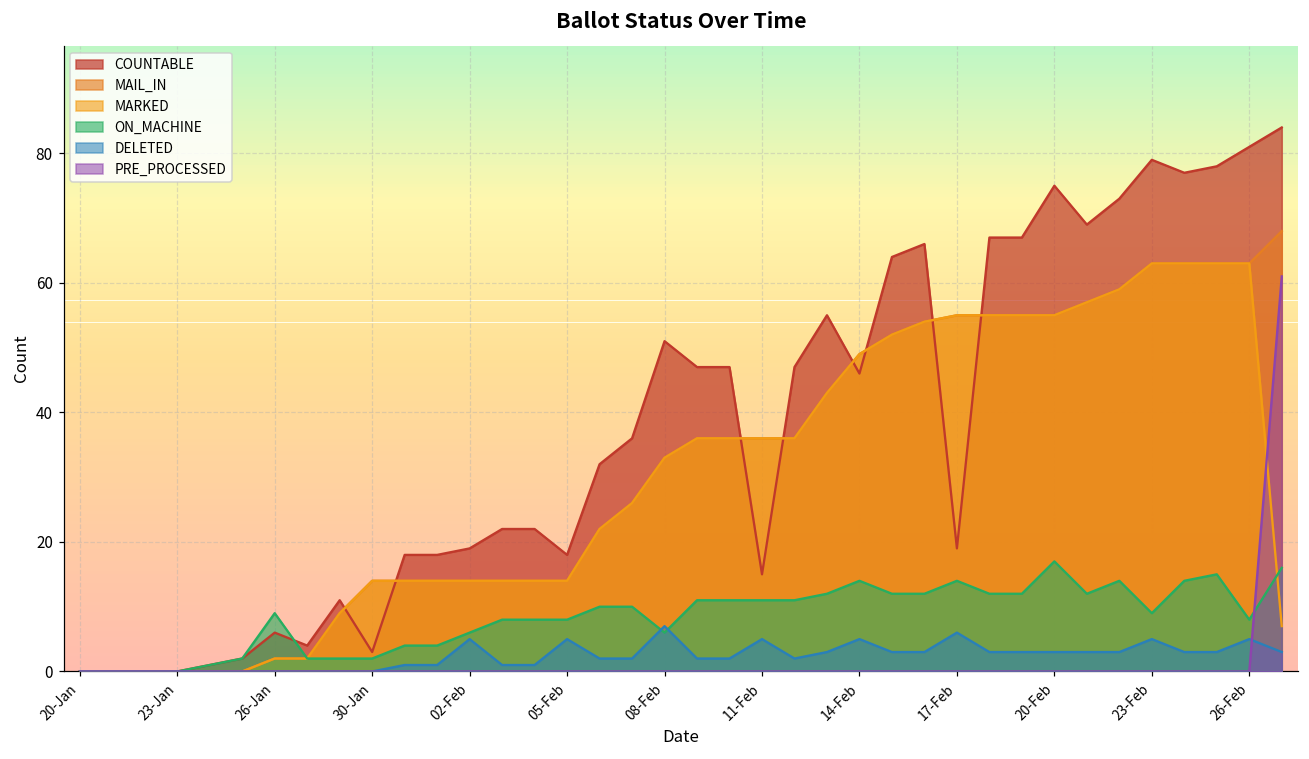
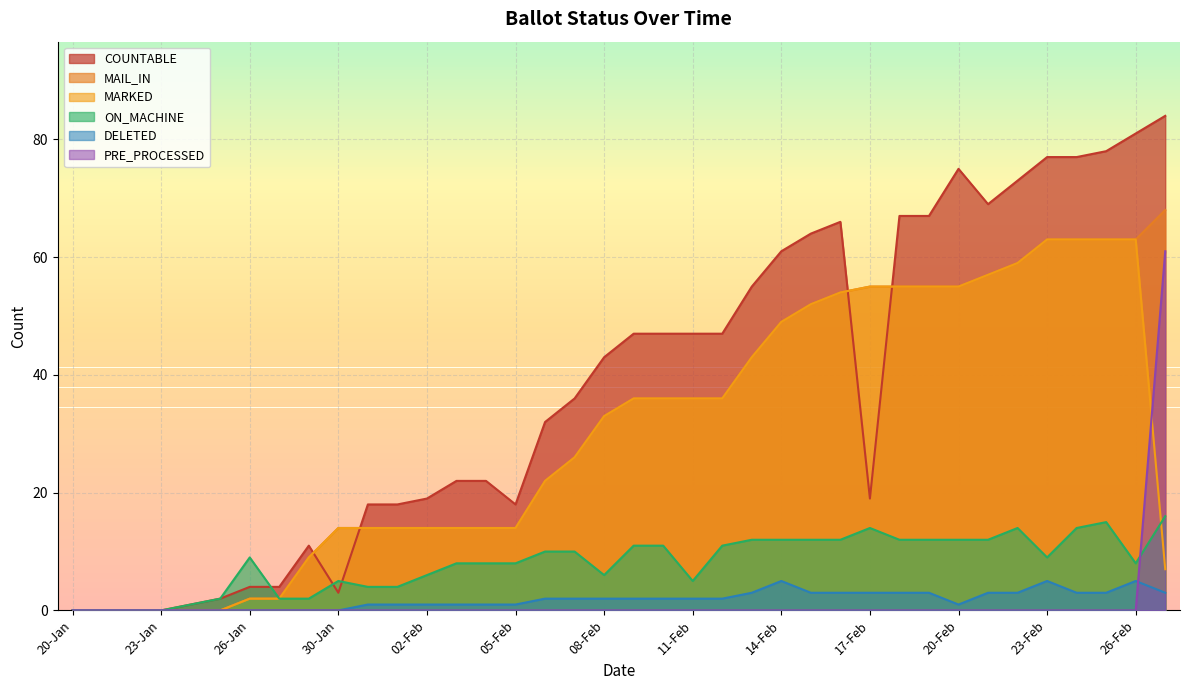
  {
    "COUNTABLE": {
-     "26-Jan": 6,
+     "26-Jan": 4,
      "30-Jan": 3,
      "02-Feb": 19,
      "05-Feb": 18,
-     "08-Feb": 51,
-     "11-Feb": 15,
-     "14-Feb": 46,
+     "08-Feb": 43,
+     "11-Feb": 47,
+     "14-Feb": 61,
      "17-Feb": 19,
      "20-Feb": 75,
-     "23-Feb": 79,
+     "23-Feb": 77,
      "26-Feb": 81
    },
    "ON_MACHINE": {
      "26-Jan": 9,
-     "30-Jan": 2,
+     "30-Jan": 5,
      "02-Feb": 6,
      "05-Feb": 8,
      "08-Feb": 6,
-     "11-Feb": 11,
-     "14-Feb": 14,
+     "11-Feb": 5,
+     "14-Feb": 12,
      "17-Feb": 14,
-     "20-Feb": 17,
+     "20-Feb": 12,
      "23-Feb": 9,
      "26-Feb": 8
    },
    "DELETED": {
-     "02-Feb": 5,
-     "05-Feb": 5,
-     "08-Feb": 7,
-     "11-Feb": 5,
+     "02-Feb": 1,
+     "05-Feb": 1,
+     "08-Feb": 2,
+     "11-Feb": 2,
      "14-Feb": 5,
-     "17-Feb": 6,
-     "20-Feb": 3,
+     "17-Feb": 3,
+     "20-Feb": 1,
      "23-Feb": 5,
      "26-Feb": 5
    },
    "PRE_PROCESSED": {
      "02-Feb": 0,
      "05-Feb": 0,
      "08-Feb": 0,
      "11-Feb": 0,
      "14-Feb": 0,
      "17-Feb": 0,
      "20-Feb": 0,
      "23-Feb": 0,
      "26-Feb": 0
    }
  }
